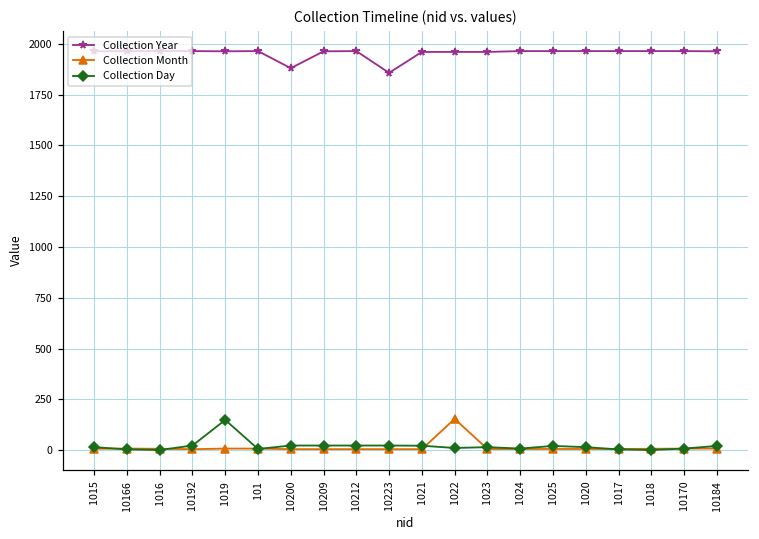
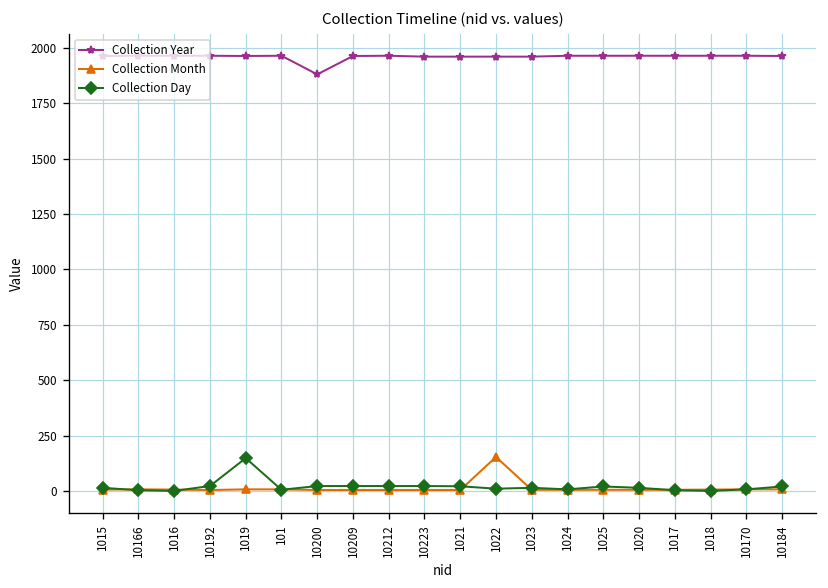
  {
    "Collection Year": {
      "10192": 1960,
      "1019": 1960,
      "101": 1960,
      "10200": 1880,
      "10209": 1960,
      "10212": 1960,
-     "10223": 1860,
+     "10223": 1960,
      "1021": 1960,
      "1022": 1960,
      "1023": 1960,
      "1024": 1960,
      "1025": 1960,
      "1020": 1960,
      "1017": 1960,
      "1018": 1960,
      "10170": 1960,
      "10184": 1960
    },
    "Collection Month": {
      "10192": 10,
      "1019": 10,
      "10200": 10,
      "10209": 10,
      "10212": 10,
      "10223": 10,
      "1021": 10,
      "1022": 150,
      "1025": 10
    },
    "Collection Day": {
      "10192": 20,
      "1019": 150,
      "10200": 20,
      "10209": 20,
      "10212": 20,
      "10223": 20,
      "1021": 20,
      "1022": 10,
      "1025": 20
    }
  }
